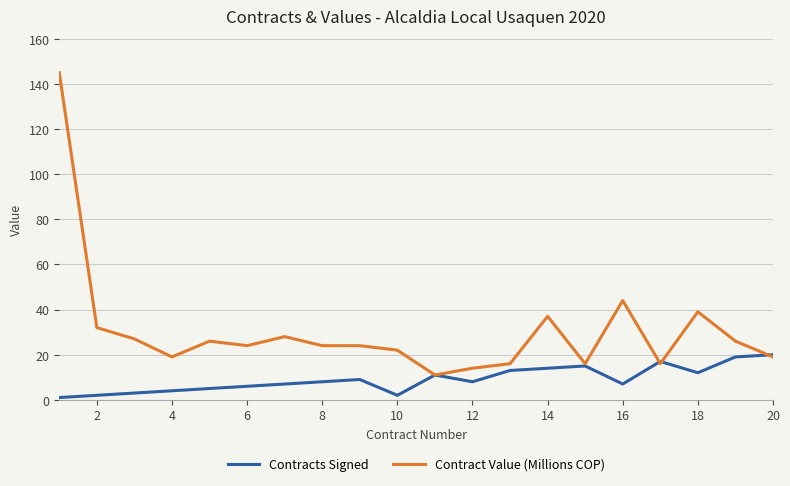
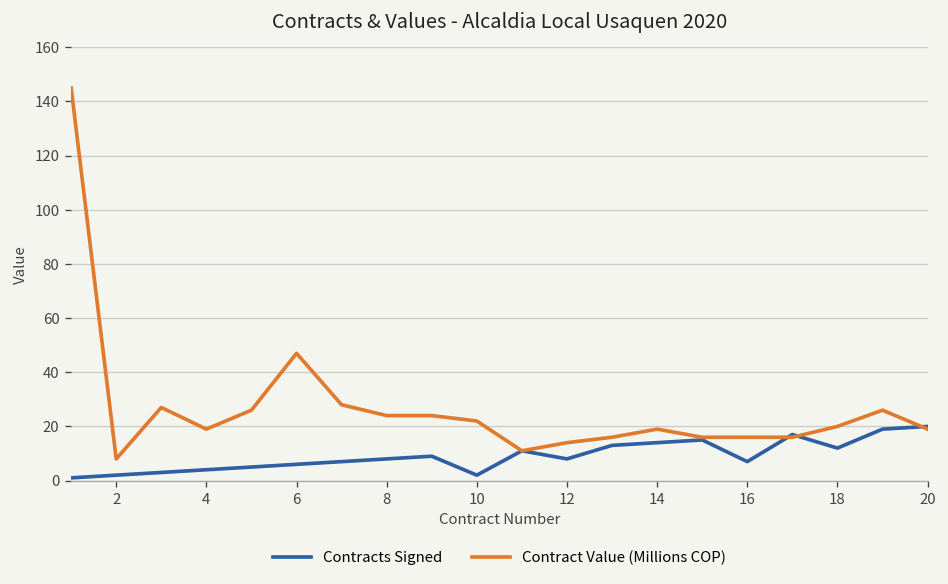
  {
    "Contracts Signed": {
      "2": 2,
      "4": 4,
      "6": 6,
      "8": 8,
      "10": 2,
      "12": 8,
      "14": 14,
      "16": 7,
      "18": 12
    },
    "Contract Value (Millions COP)": {
-     "2": 32,
+     "2": 8,
      "4": 19,
-     "6": 24,
+     "6": 47,
      "8": 24,
      "10": 22,
      "12": 14,
-     "14": 37,
-     "16": 44,
-     "18": 39
+     "14": 19,
+     "16": 16,
+     "18": 20
    }
  }
